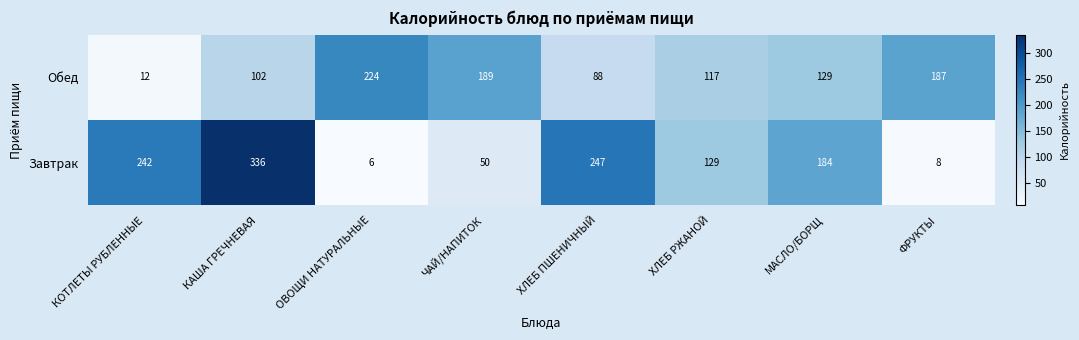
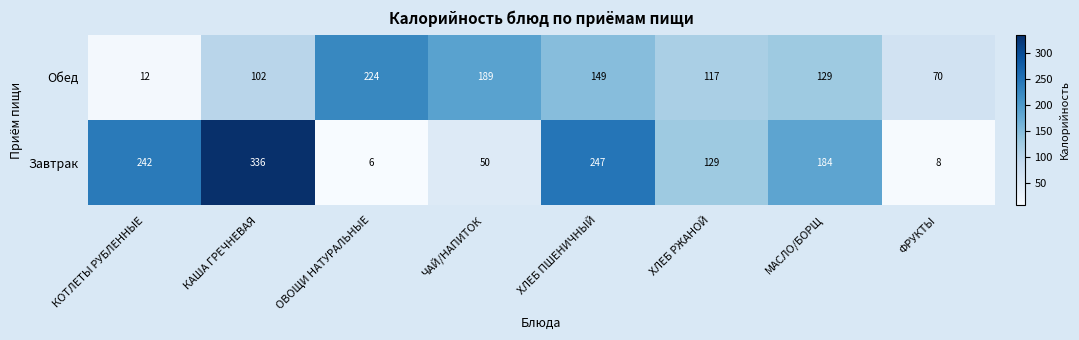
  {
    "Обед": {
      "КОТЛЕТЫ РУБЛЕННЫЕ": 12,
      "КАША ГРЕЧНЕВАЯ": 102,
      "ОВОЩИ НАТУРАЛЬНЫЕ": 224,
      "ЧАЙ/НАПИТОК": 189,
-     "ХЛЕБ ПШЕНИЧНЫЙ": 88,
+     "ХЛЕБ ПШЕНИЧНЫЙ": 149,
      "ХЛЕБ РЖАНОЙ": 117,
      "МАСЛО/БОРЩ": 129,
-     "ФРУКТЫ": 187
+     "ФРУКТЫ": 70
    },
    "Завтрак": {
      "КОТЛЕТЫ РУБЛЕННЫЕ": 242,
      "КАША ГРЕЧНЕВАЯ": 336,
      "ОВОЩИ НАТУРАЛЬНЫЕ": 6,
      "ЧАЙ/НАПИТОК": 50,
      "ХЛЕБ ПШЕНИЧНЫЙ": 247,
      "ХЛЕБ РЖАНОЙ": 129,
      "МАСЛО/БОРЩ": 184,
      "ФРУКТЫ": 8
    }
  }
